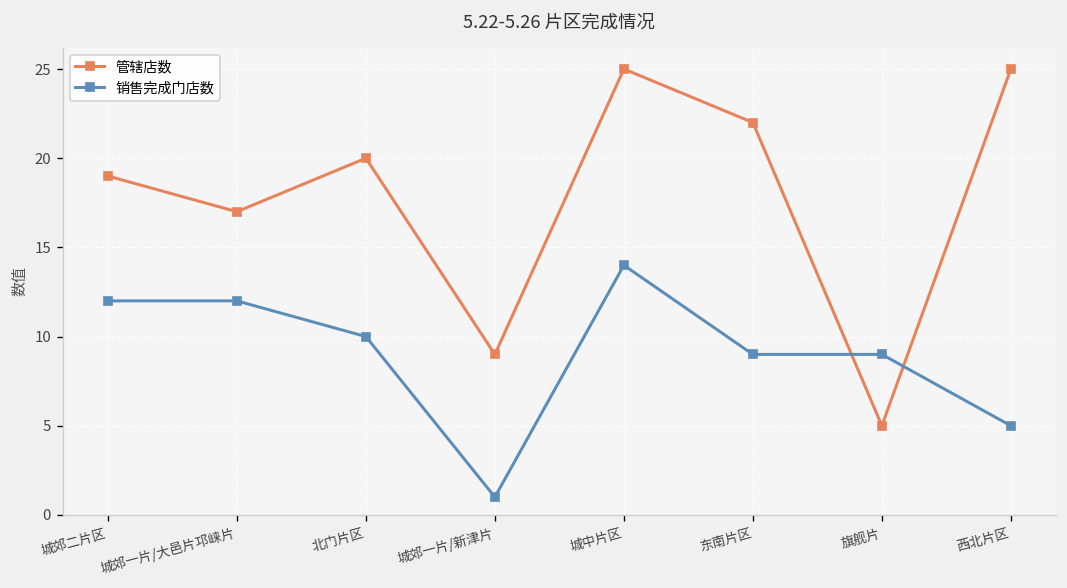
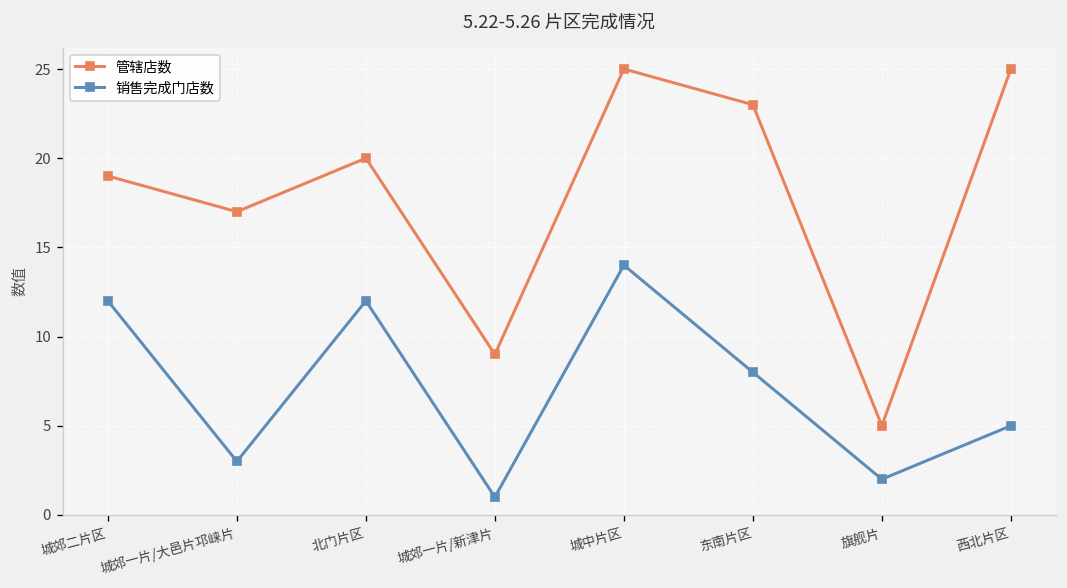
  {
    "管辖店数": {
      "城郊二片区": 19,
      "城郊一片/大邑片邛崃片": 17,
      "北门片区": 20,
      "城郊一片/新津片": 9,
      "城中片区": 25,
-     "东南片区": 22,
+     "东南片区": 23,
      "旗舰片": 5,
      "西北片区": 25
    },
    "销售完成门店数": {
      "城郊二片区": 12,
-     "城郊一片/大邑片邛崃片": 12,
-     "北门片区": 10,
+     "城郊一片/大邑片邛崃片": 3,
+     "北门片区": 12,
      "城郊一片/新津片": 1,
      "城中片区": 14,
-     "东南片区": 9,
-     "旗舰片": 9,
+     "东南片区": 8,
+     "旗舰片": 2,
      "西北片区": 5
    }
  }
